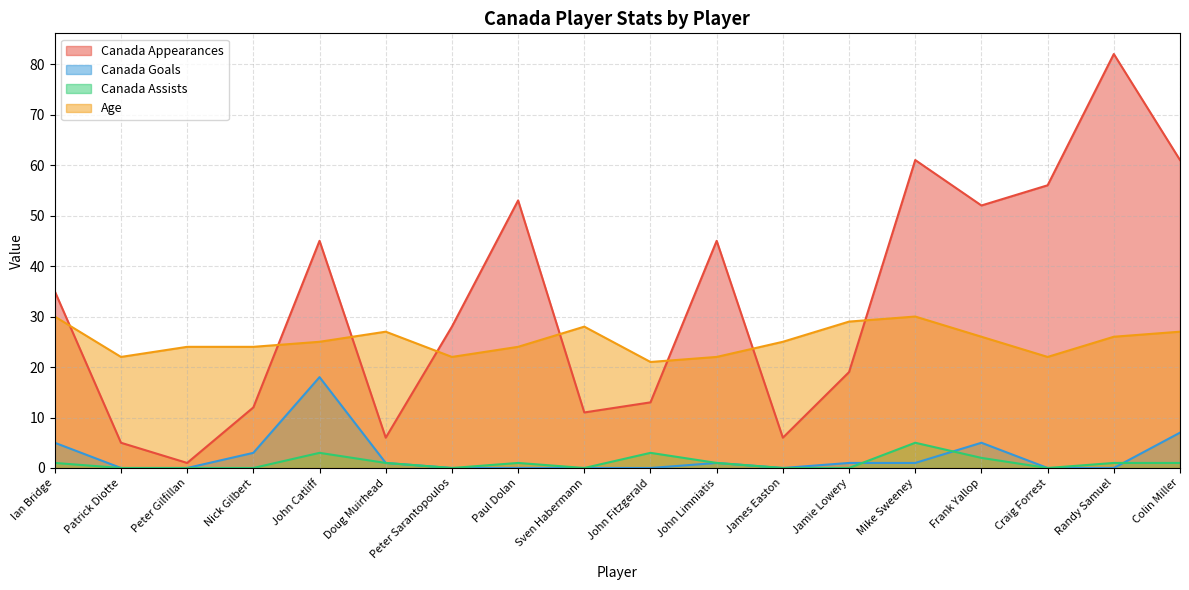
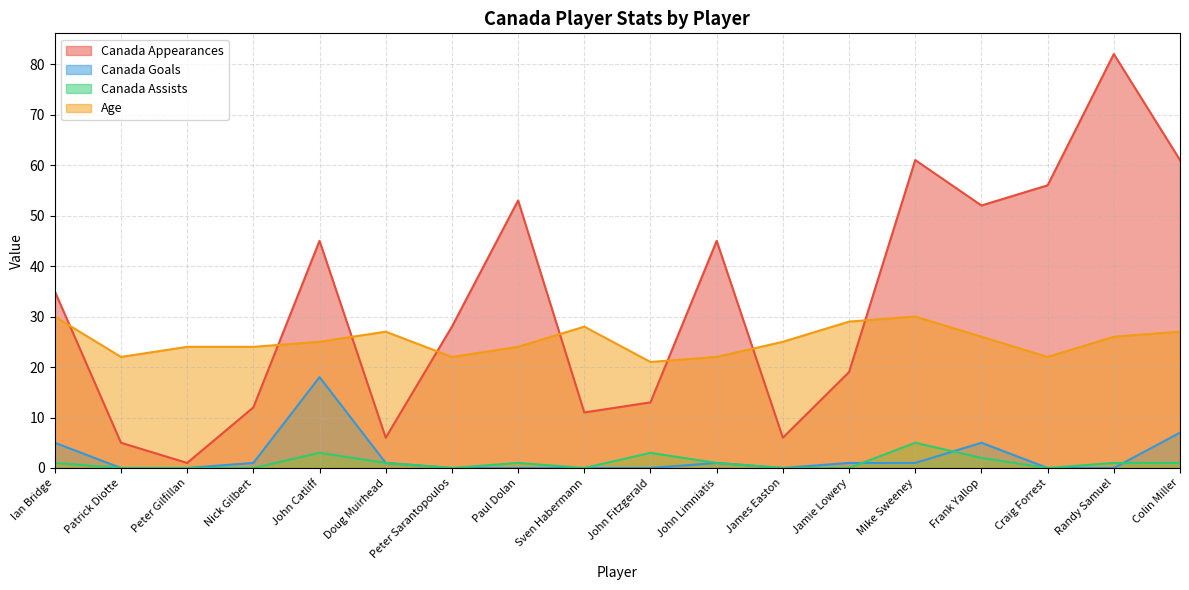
  {
    "Canada Appearances": {
      "Ian Bridge": 35,
      "Patrick Diotte": 5,
      "Peter Gilfillan": 1,
      "Nick Gilbert": 12,
      "John Catliff": 45,
      "Doug Muirhead": 6,
      "Peter Sarantopoulos": 28,
      "Paul Dolan": 53,
      "Sven Habermann": 11,
      "John Fitzgerald": 13,
      "John Limniatis": 45,
      "James Easton": 6,
      "Jamie Lowery": 19,
      "Mike Sweeney": 61,
      "Frank Yallop": 52,
      "Craig Forrest": 56,
      "Randy Samuel": 82,
      "Colin Miller": 61
    },
    "Canada Goals": {
      "Ian Bridge": 5,
-     "Nick Gilbert": 3,
+     "Nick Gilbert": 1,
      "John Catliff": 18,
      "Paul Dolan": 0,
      "John Fitzgerald": 0,
      "Jamie Lowery": 1,
      "Mike Sweeney": 1,
      "Frank Yallop": 5,
      "Randy Samuel": 0,
      "Colin Miller": 7
    },
    "Canada Assists": {
      "Ian Bridge": 1,
      "Nick Gilbert": 0,
      "John Catliff": 3,
      "Paul Dolan": 1,
      "John Fitzgerald": 3,
      "Jamie Lowery": 0,
      "Mike Sweeney": 5,
      "Frank Yallop": 2,
      "Randy Samuel": 1,
      "Colin Miller": 1
    },
    "Age": {
      "Ian Bridge": 30,
      "Patrick Diotte": 22,
      "Peter Gilfillan": 24,
      "Nick Gilbert": 24,
      "John Catliff": 25,
      "Doug Muirhead": 27,
      "Peter Sarantopoulos": 22,
      "Paul Dolan": 24,
      "Sven Habermann": 28,
      "John Fitzgerald": 21,
      "John Limniatis": 22,
      "James Easton": 25,
      "Jamie Lowery": 29,
      "Mike Sweeney": 30,
      "Frank Yallop": 26,
      "Craig Forrest": 22,
      "Randy Samuel": 26,
      "Colin Miller": 27
    }
  }
